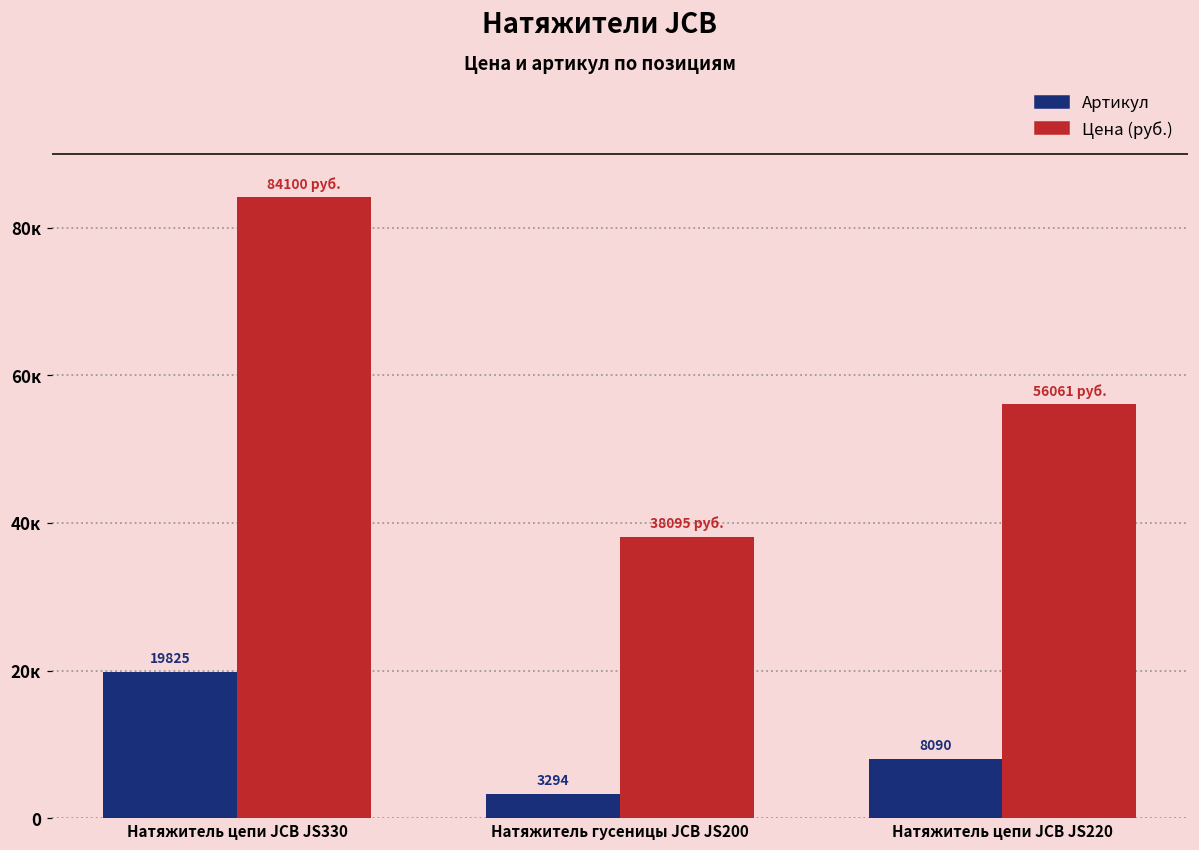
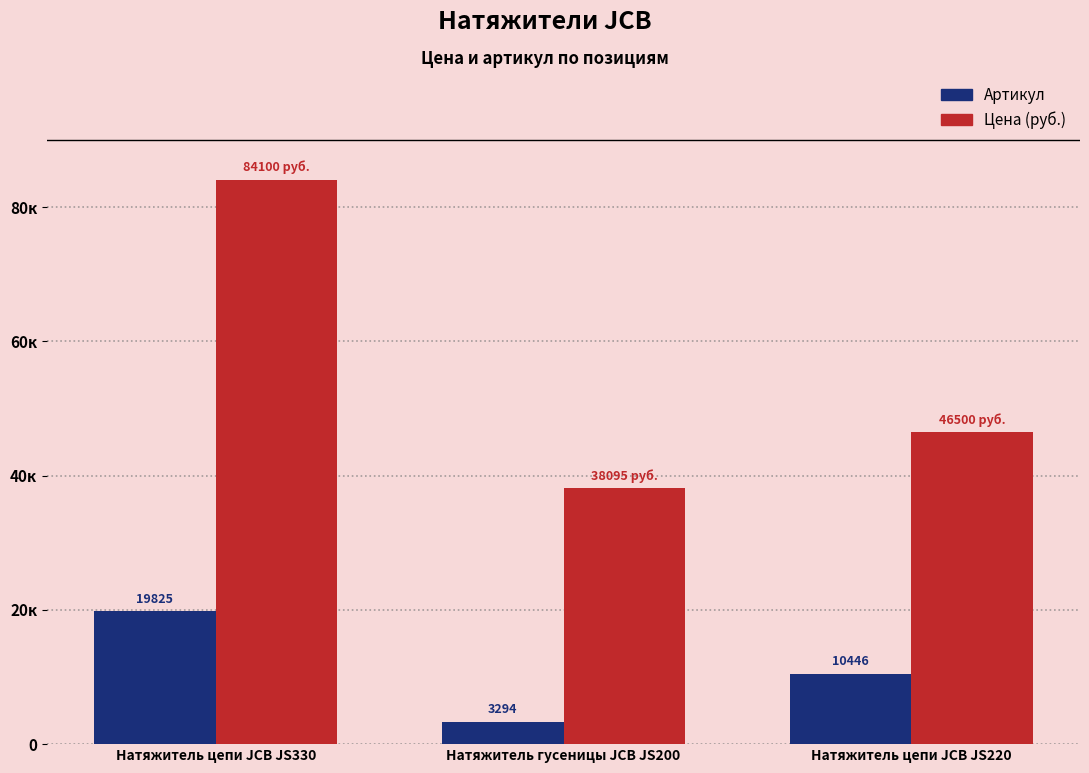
  {
    "Артикул": {
      "Натяжитель цепи JCB JS330": 19825,
      "Натяжитель гусеницы JCB JS200": 3294,
-     "Натяжитель цепи JCB JS220": 8090
+     "Натяжитель цепи JCB JS220": 10446
    },
    "Цена (руб.)": {
      "Натяжитель цепи JCB JS330": 84100,
      "Натяжитель гусеницы JCB JS200": 38095,
-     "Натяжитель цепи JCB JS220": 56061
+     "Натяжитель цепи JCB JS220": 46500
    }
  }
